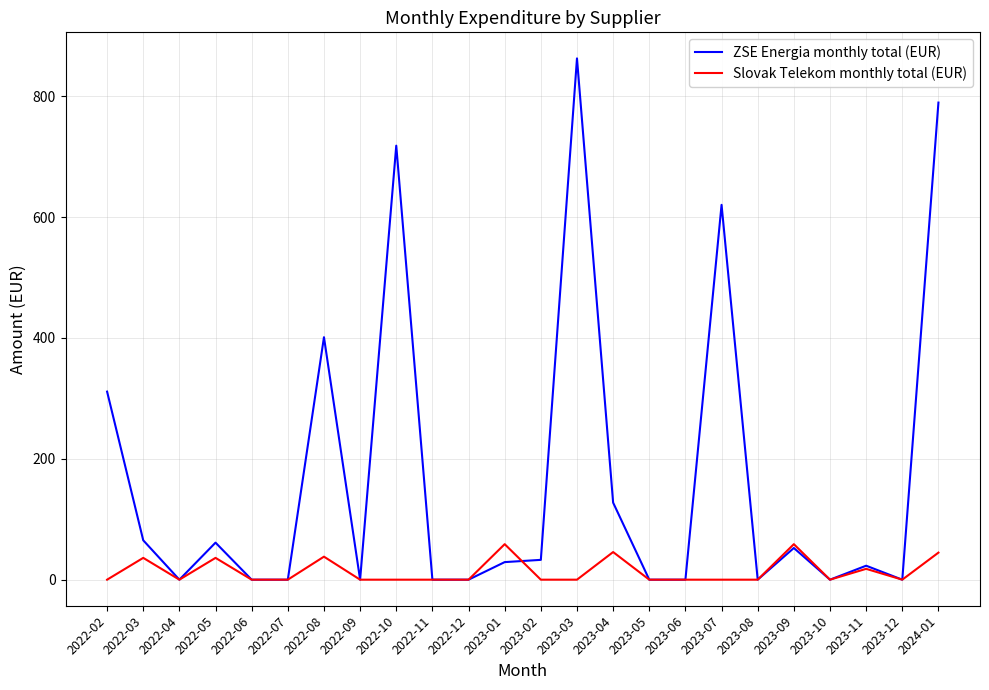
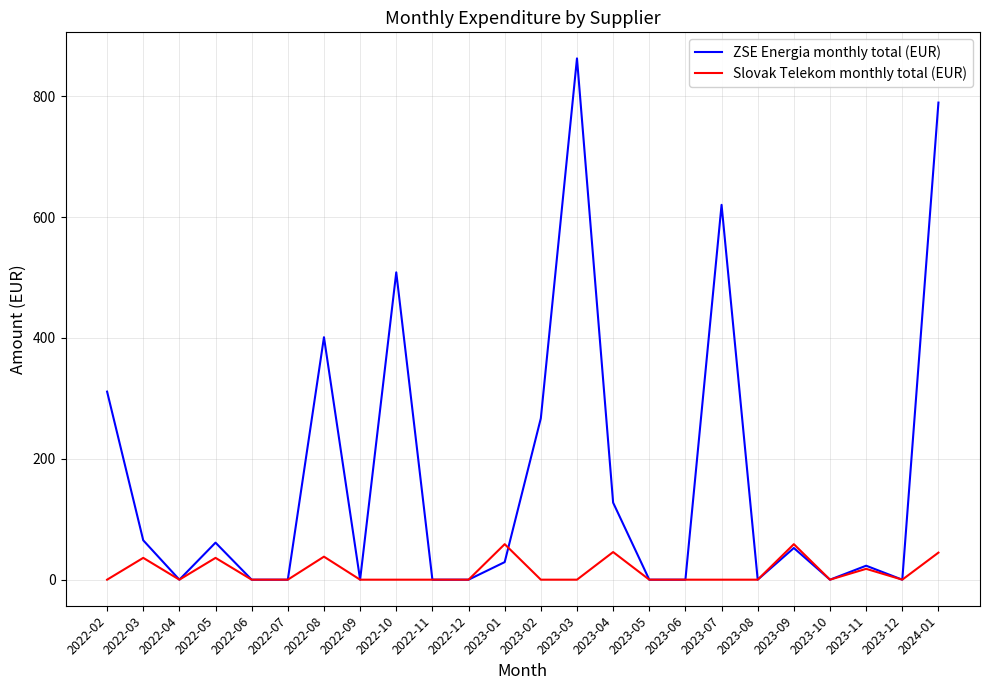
  {
    "ZSE Energia monthly total (EUR)": {
      "2022-02": 310,
      "2022-03": 70,
      "2022-05": 60,
      "2022-08": 400,
-     "2022-10": 720,
+     "2022-10": 510,
      "2023-01": 30,
-     "2023-02": 30,
+     "2023-02": 270,
      "2023-03": 860,
      "2023-04": 130,
      "2023-07": 620,
      "2023-09": 50,
      "2023-11": 20,
      "2024-01": 790
    },
    "Slovak Telekom monthly total (EUR)": {
      "2022-02": 0,
      "2022-03": 40,
      "2022-05": 40,
      "2022-08": 40,
      "2022-10": 0,
      "2023-01": 60,
      "2023-02": 0,
      "2023-03": 0,
      "2023-04": 50,
      "2023-07": 0,
      "2023-09": 60,
      "2023-11": 20,
      "2024-01": 40
    }
  }
